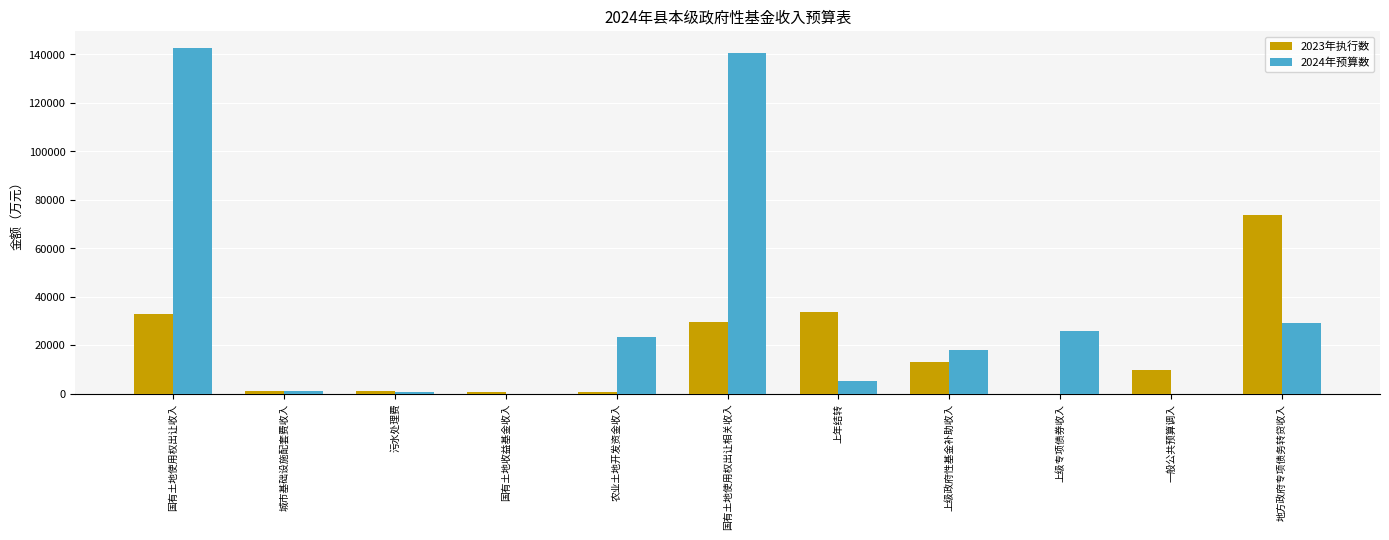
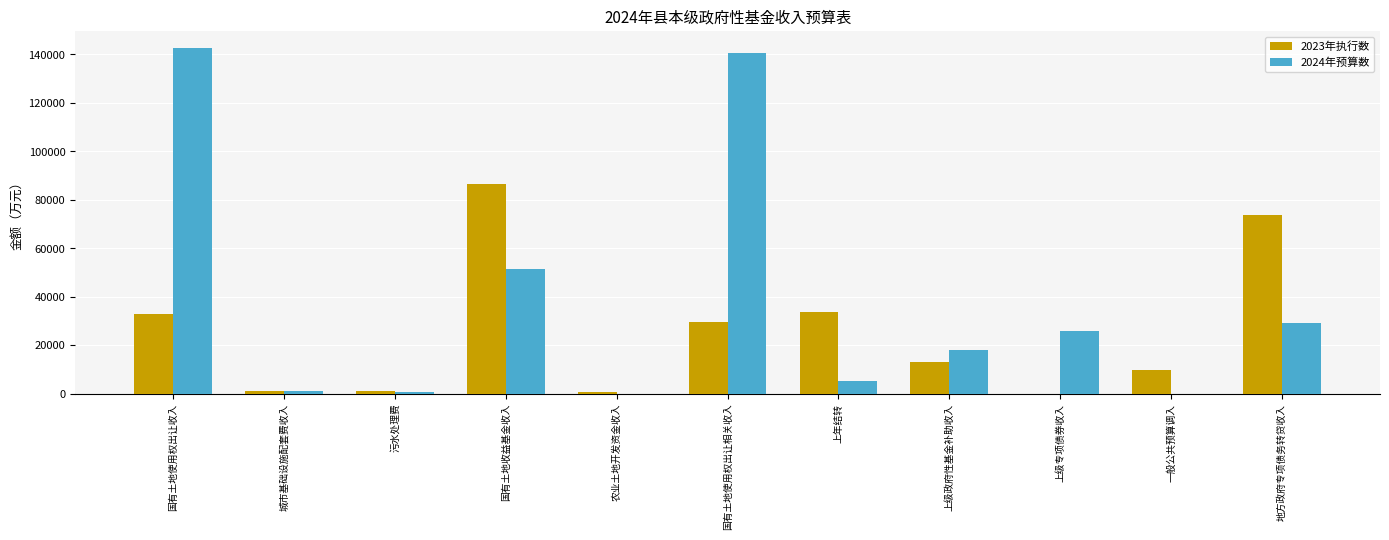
  {
    "2023年执行数": {
      "国有土地使用权出让收入": 33000,
      "城市基础设施配套费收入": 1000,
-     "国有土地收益基金收入": 1000,
+     "国有土地收益基金收入": 86000,
      "国有土地使用权出让相关收入": 29000,
      "上年结转": 34000,
      "上级政府性基金补助收入": 13000,
      "上级专项债券收入": 0,
      "一般公共预算调入": 10000,
      "地方政府专项债务转贷收入": 74000
    },
    "2024年预算数": {
      "国有土地使用权出让收入": 143000,
-     "国有土地收益基金收入": 0,
-     "农业土地开发资金收入": 24000,
+     "国有土地收益基金收入": 51000,
+     "农业土地开发资金收入": 0,
      "国有土地使用权出让相关收入": 141000,
      "上年结转": 5000,
      "上级政府性基金补助收入": 18000,
      "上级专项债券收入": 26000,
      "一般公共预算调入": 0,
      "地方政府专项债务转贷收入": 29000
    }
  }
